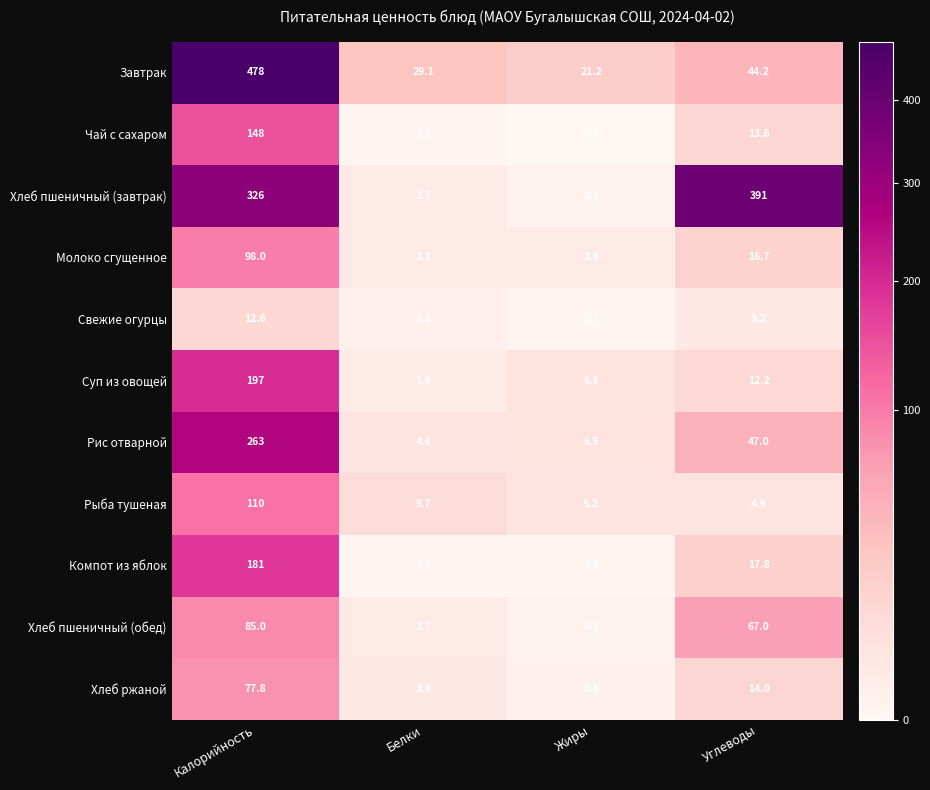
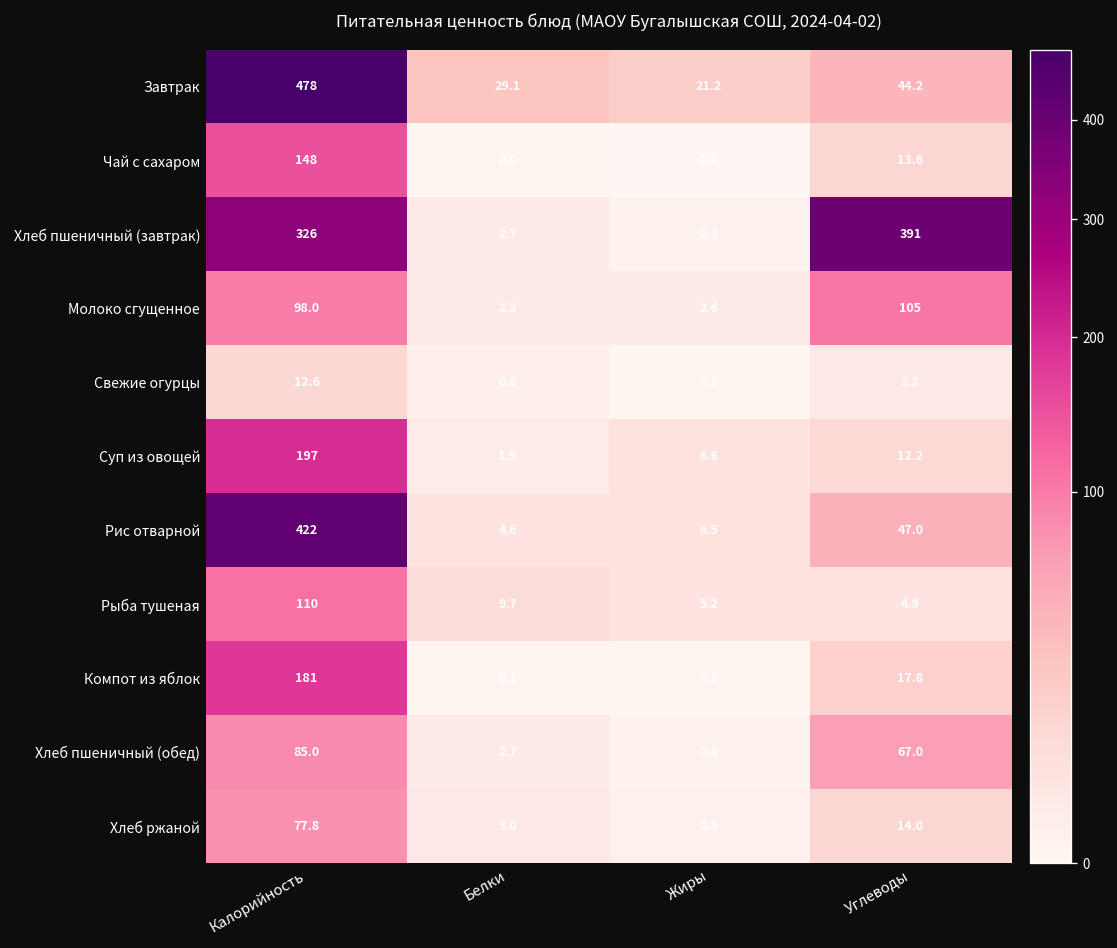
  {
    "Завтрак": {
      "Калорийность": 478,
      "Белки": 29.1,
      "Жиры": 21.2,
      "Углеводы": 44.2
    },
    "Чай с сахаром": {
      "Калорийность": 148
    },
    "Хлеб пшеничный (завтрак)": {
      "Калорийность": 326,
      "Углеводы": 391
    },
    "Молоко сгущенное": {
      "Калорийность": 98.0,
-     "Углеводы": 16.7
+     "Углеводы": 105
    },
    "Суп из овощей": {
      "Калорийность": 197
    },
    "Рис отварной": {
-     "Калорийность": 263,
+     "Калорийность": 422,
      "Углеводы": 47.0
    },
    "Рыба тушеная": {
      "Калорийность": 110
    },
    "Компот из яблок": {
      "Калорийность": 181,
      "Углеводы": 17.8
    },
    "Хлеб пшеничный (обед)": {
      "Калорийность": 85.0,
      "Углеводы": 67.0
    },
    "Хлеб ржаной": {
      "Калорийность": 77.8
    }
  }
